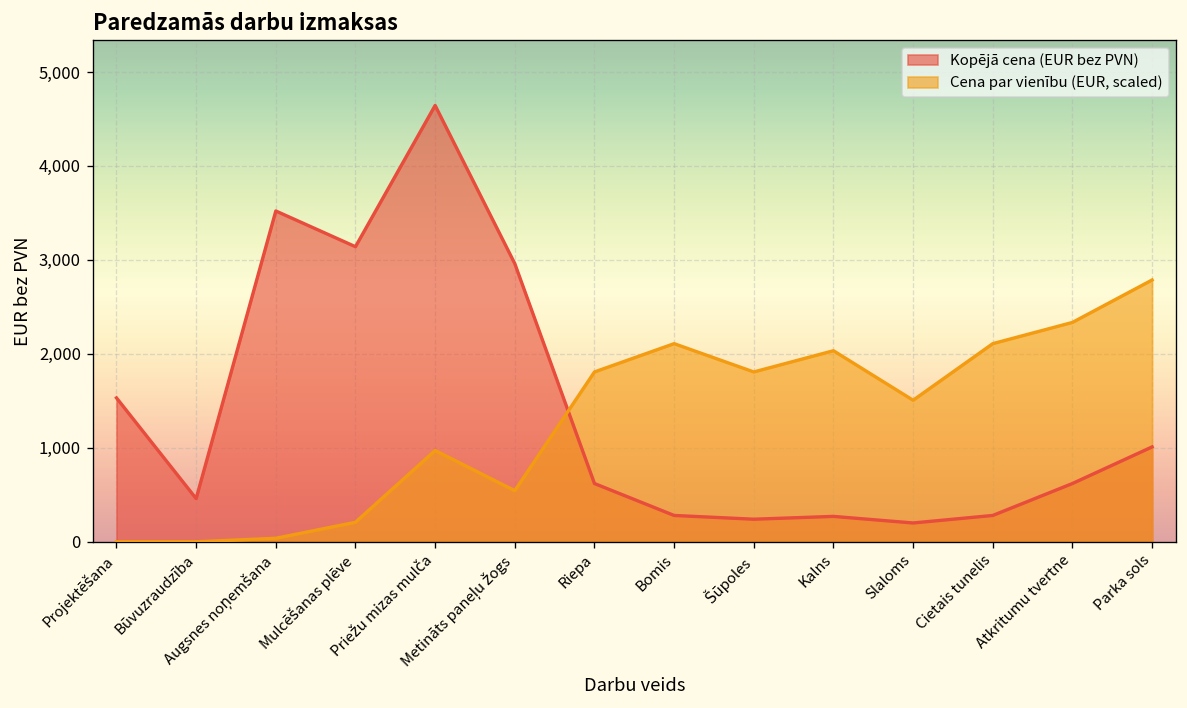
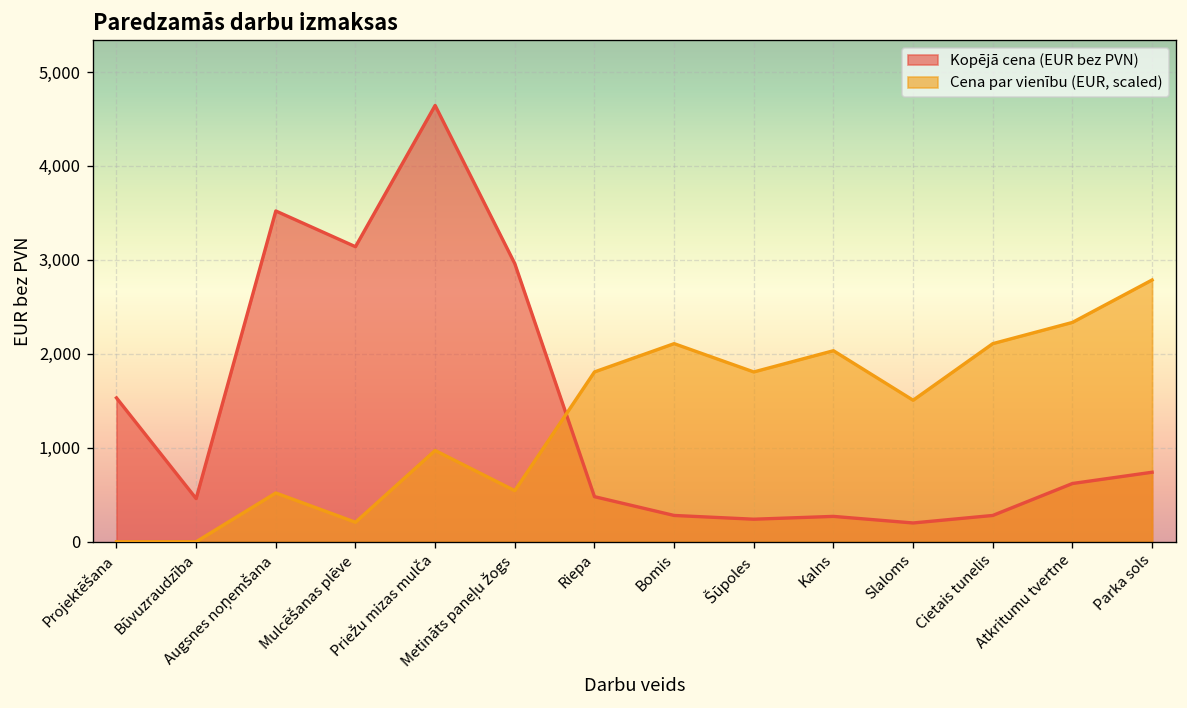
  {
    "Kopējā cena (EUR bez PVN)": {
      "Projektēšana": "1,500",
      "Būvuzraudzība": "500",
      "Augsnes noņemšana": "3,500",
      "Mulcēšanas plēve": "3,100",
      "Priežu mizas mulča": "4,600",
      "Metināts paneļu žogs": "3,000",
-     "Riepa": "600",
+     "Riepa": "500",
      "Bomis": "300",
      "Šūpoles": "200",
      "Kalns": "300",
      "Slaloms": "200",
      "Cietais tunelis": "300",
      "Atkritumu tvertne": "600",
-     "Parka sols": "1,000"
+     "Parka sols": "700"
    },
    "Cena par vienību (EUR, scaled)": {
      "Projektēšana": "0",
      "Būvuzraudzība": "0",
-     "Augsnes noņemšana": "0",
+     "Augsnes noņemšana": "500",
      "Mulcēšanas plēve": "200",
      "Priežu mizas mulča": "1,000",
      "Metināts paneļu žogs": "500",
      "Riepa": "1,800",
      "Bomis": "2,100",
      "Šūpoles": "1,800",
      "Kalns": "2,000",
      "Slaloms": "1,500",
      "Cietais tunelis": "2,100",
      "Atkritumu tvertne": "2,300",
      "Parka sols": "2,800"
    }
  }
